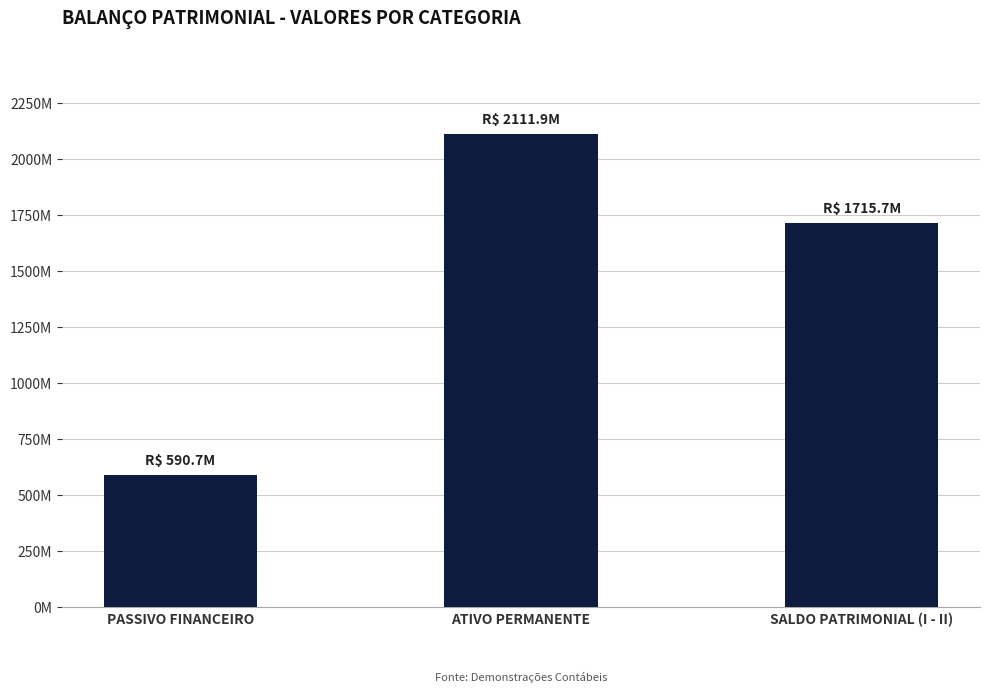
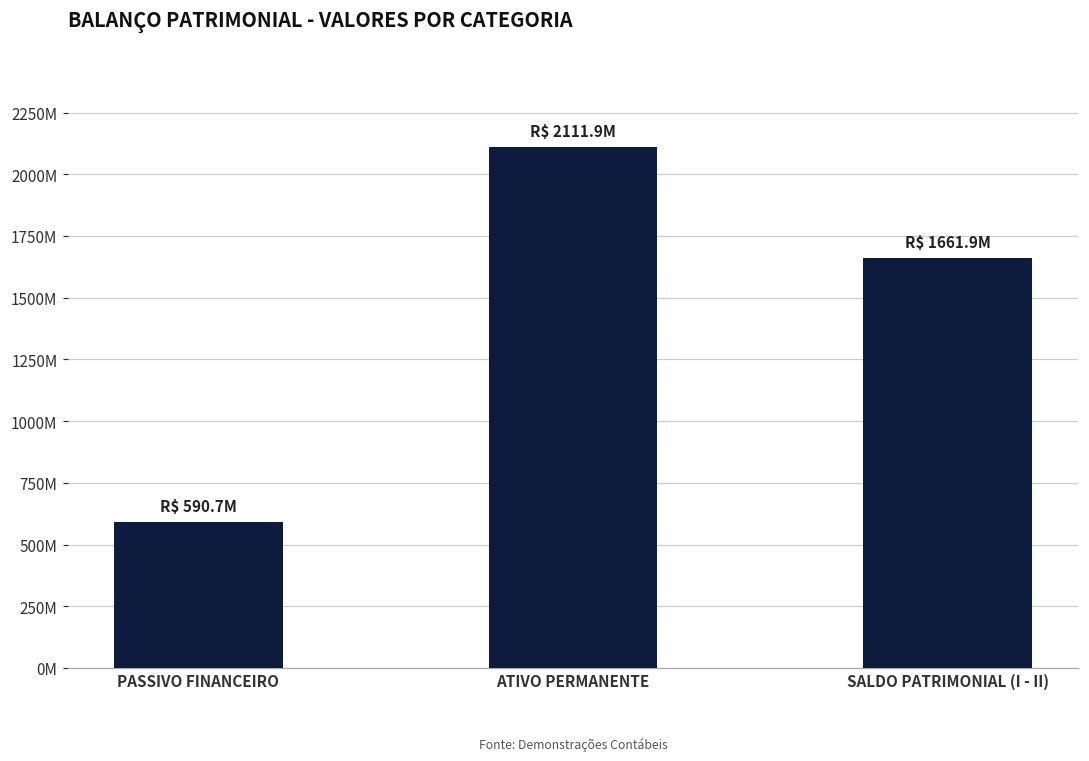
  {
    "PASSIVO FINANCEIRO": "590.7M",
    "ATIVO PERMANENTE": "2111.9M",
-   "SALDO PATRIMONIAL (I - II)": "1715.7M"
+   "SALDO PATRIMONIAL (I - II)": "1661.9M"
  }
